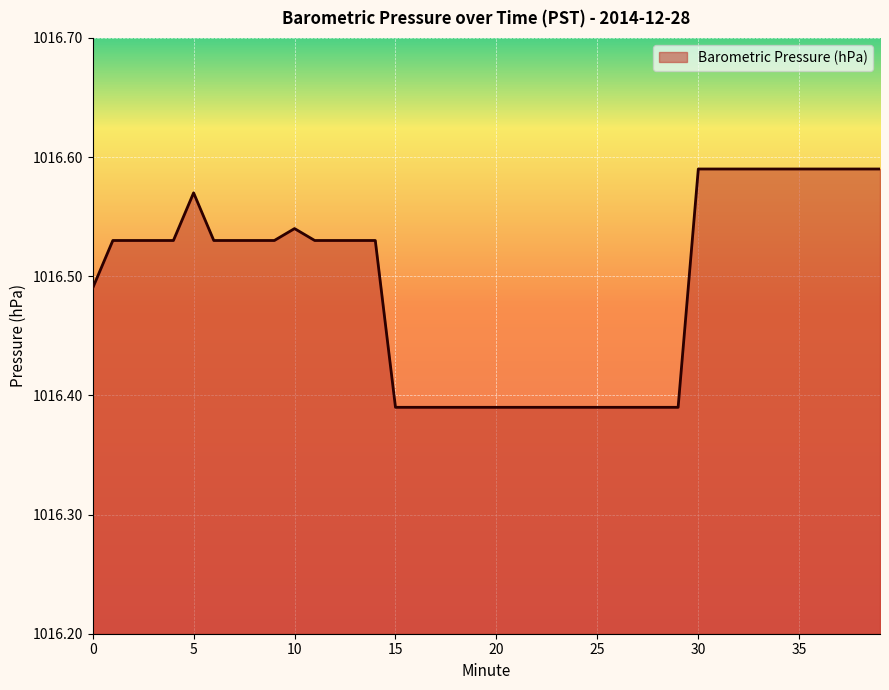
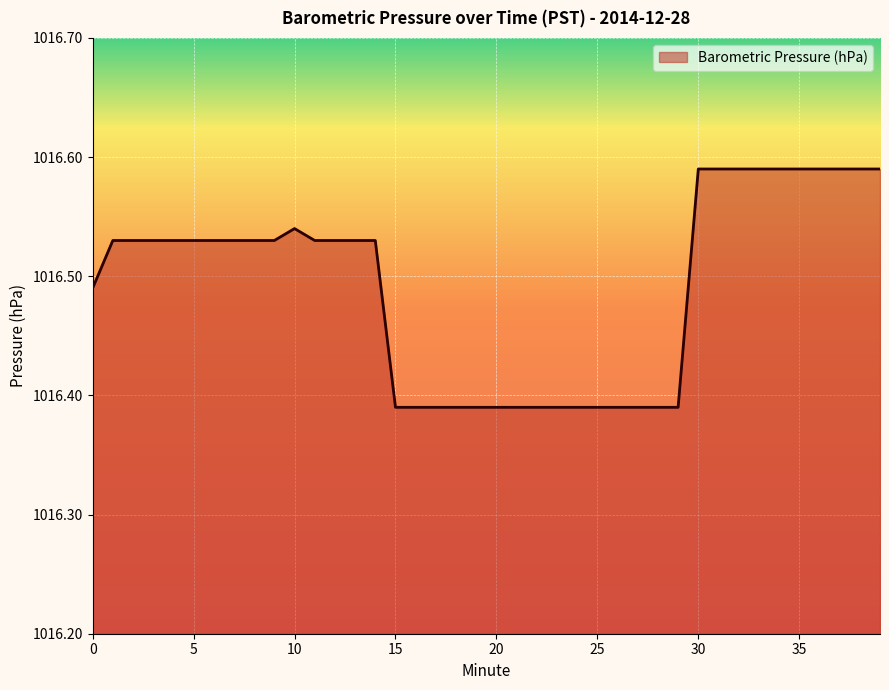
  {
    "0": 1016.49,
-   "5": 1016.57,
+   "5": 1016.53,
    "10": 1016.54,
    "15": 1016.39,
    "20": 1016.39,
    "25": 1016.39,
    "30": 1016.59,
    "35": 1016.59
  }
